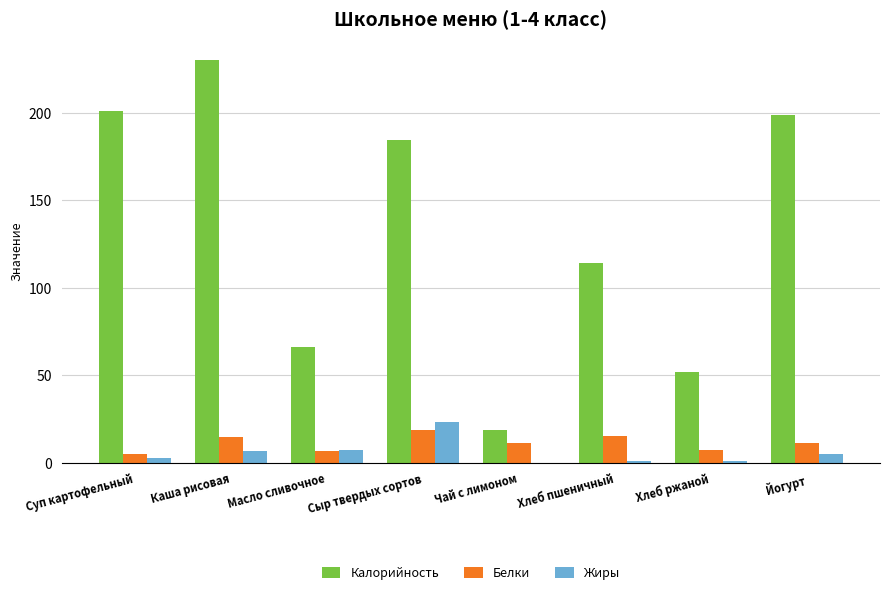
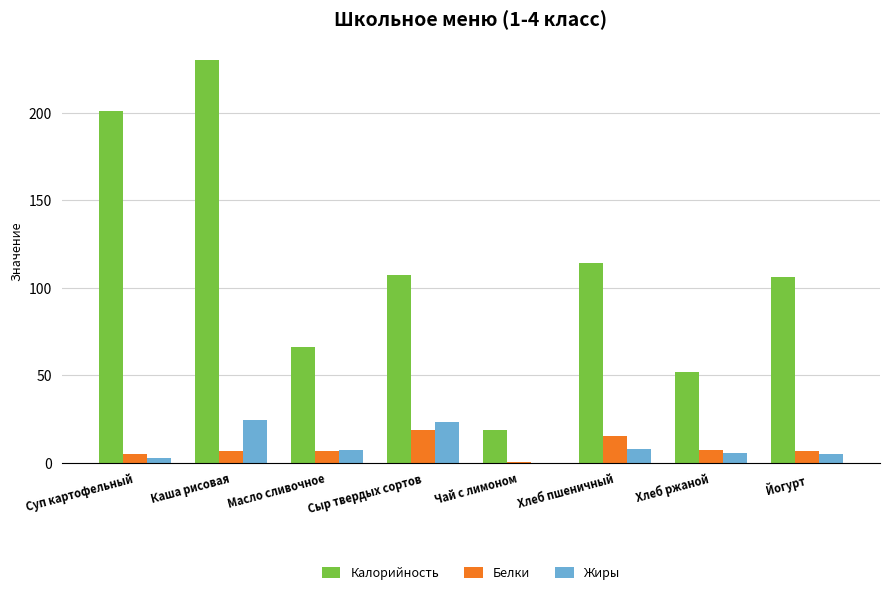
  {
    "Калорийность": {
      "Суп картофельный": 201,
      "Каша рисовая": 231,
      "Масло сливочное": 66,
-     "Сыр твердых сортов": 185,
+     "Сыр твердых сортов": 108,
      "Чай с лимоном": 19,
      "Хлеб пшеничный": 114,
      "Хлеб ржаной": 52,
-     "Йогурт": 199
+     "Йогурт": 106
    },
    "Белки": {
      "Суп картофельный": 5,
-     "Каша рисовая": 14,
+     "Каша рисовая": 7,
      "Масло сливочное": 7,
      "Сыр твердых сортов": 19,
-     "Чай с лимоном": 11,
+     "Чай с лимоном": 0,
      "Хлеб пшеничный": 15,
      "Хлеб ржаной": 7,
-     "Йогурт": 11
+     "Йогурт": 6
    },
    "Жиры": {
      "Суп картофельный": 3,
-     "Каша рисовая": 7,
+     "Каша рисовая": 24,
      "Масло сливочное": 7,
      "Сыр твердых сортов": 23,
      "Чай с лимоном": 0,
-     "Хлеб пшеничный": 1,
-     "Хлеб ржаной": 1,
+     "Хлеб пшеничный": 8,
+     "Хлеб ржаной": 6,
      "Йогурт": 5
    }
  }
